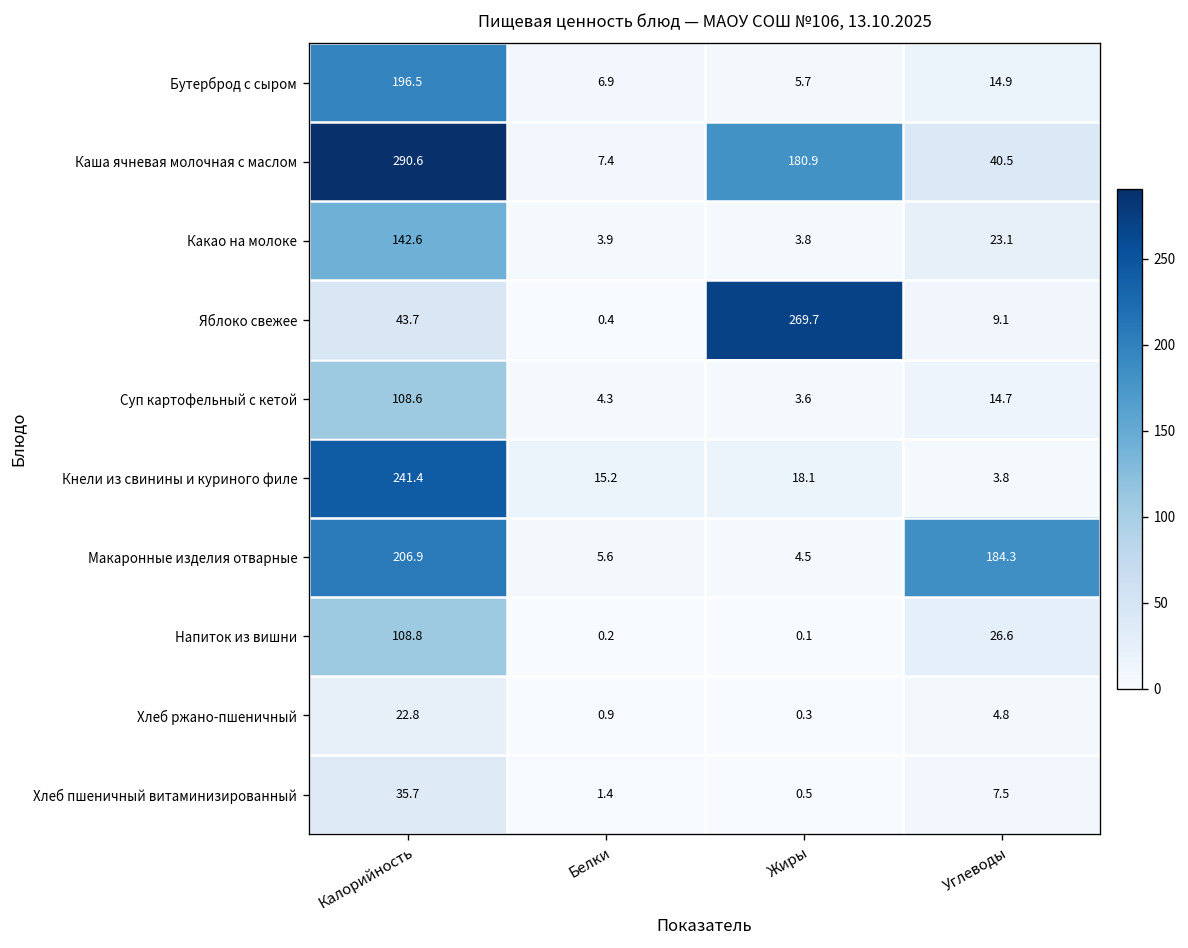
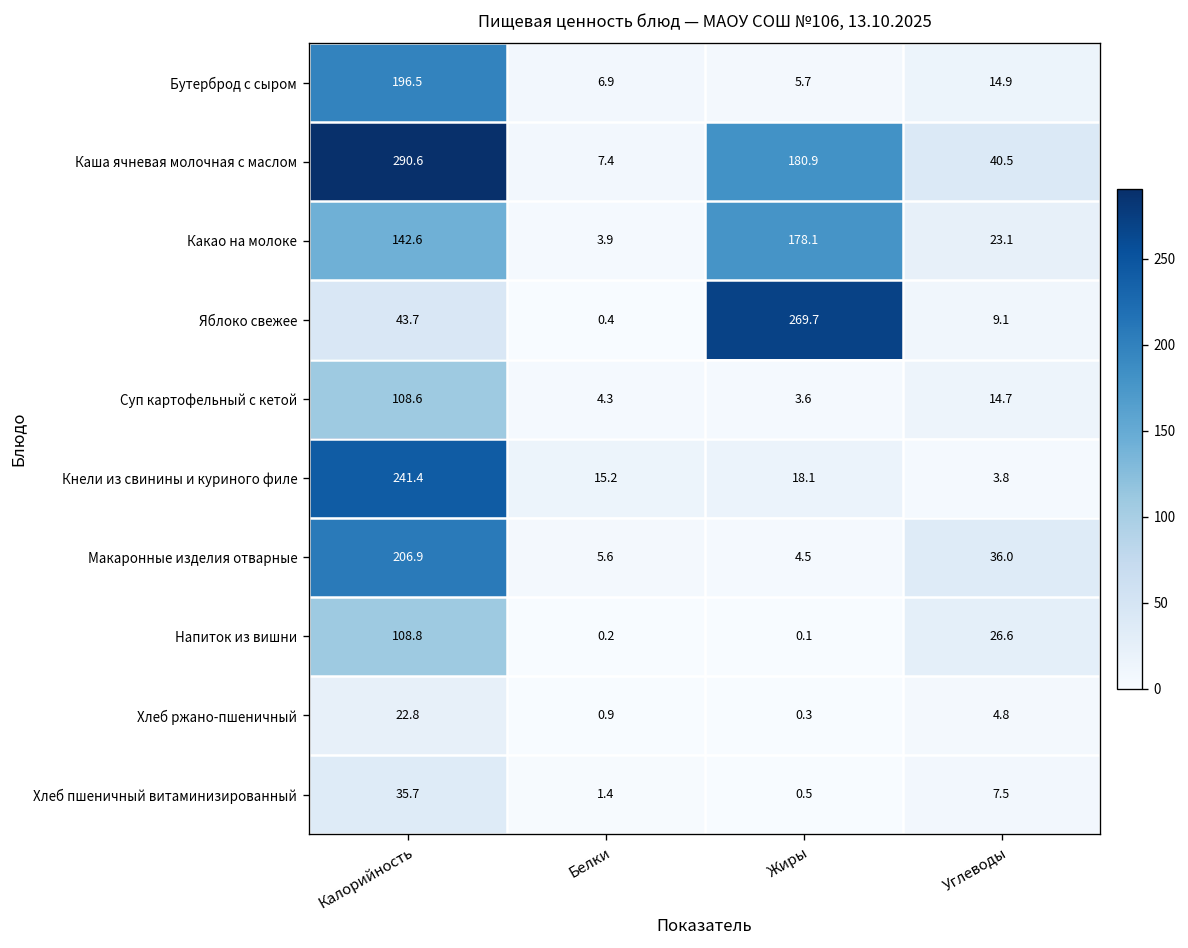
  {
    "Бутерброд с сыром": {
      "Калорийность": 196.5,
      "Белки": 6.9,
      "Жиры": 5.7,
      "Углеводы": 14.9
    },
    "Каша ячневая молочная с маслом": {
      "Калорийность": 290.6,
      "Белки": 7.4,
      "Жиры": 180.9,
      "Углеводы": 40.5
    },
    "Какао на молоке": {
      "Калорийность": 142.6,
      "Белки": 3.9,
-     "Жиры": 3.8,
+     "Жиры": 178.1,
      "Углеводы": 23.1
    },
    "Яблоко свежее": {
      "Калорийность": 43.7,
      "Белки": 0.4,
      "Жиры": 269.7,
      "Углеводы": 9.1
    },
    "Суп картофельный с кетой": {
      "Калорийность": 108.6,
      "Белки": 4.3,
      "Жиры": 3.6,
      "Углеводы": 14.7
    },
    "Кнели из свинины и куриного филе": {
      "Калорийность": 241.4,
      "Белки": 15.2,
      "Жиры": 18.1,
      "Углеводы": 3.8
    },
    "Макаронные изделия отварные": {
      "Калорийность": 206.9,
      "Белки": 5.6,
      "Жиры": 4.5,
-     "Углеводы": 184.3
+     "Углеводы": 36.0
    },
    "Напиток из вишни": {
      "Калорийность": 108.8,
      "Белки": 0.2,
      "Жиры": 0.1,
      "Углеводы": 26.6
    },
    "Хлеб ржано-пшеничный": {
      "Калорийность": 22.8,
      "Белки": 0.9,
      "Жиры": 0.3,
      "Углеводы": 4.8
    },
    "Хлеб пшеничный витаминизированный": {
      "Калорийность": 35.7,
      "Белки": 1.4,
      "Жиры": 0.5,
      "Углеводы": 7.5
    }
  }
